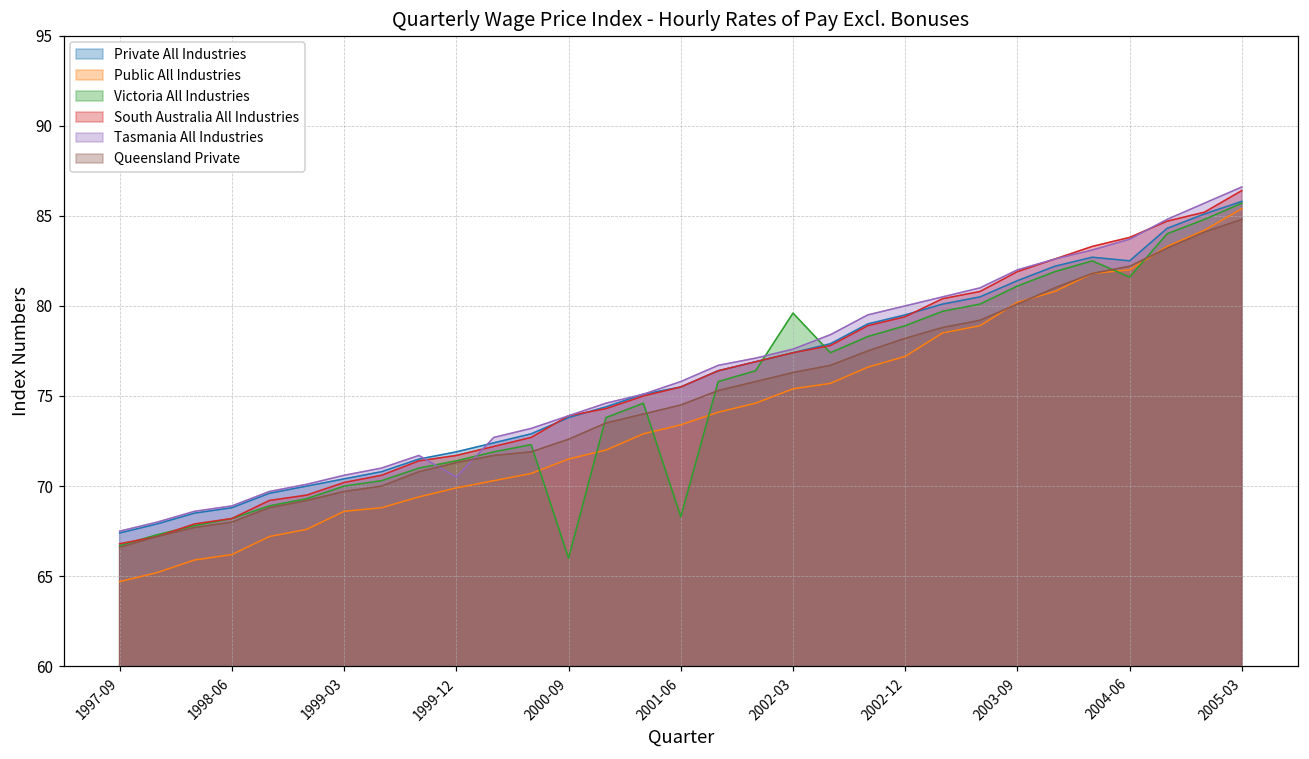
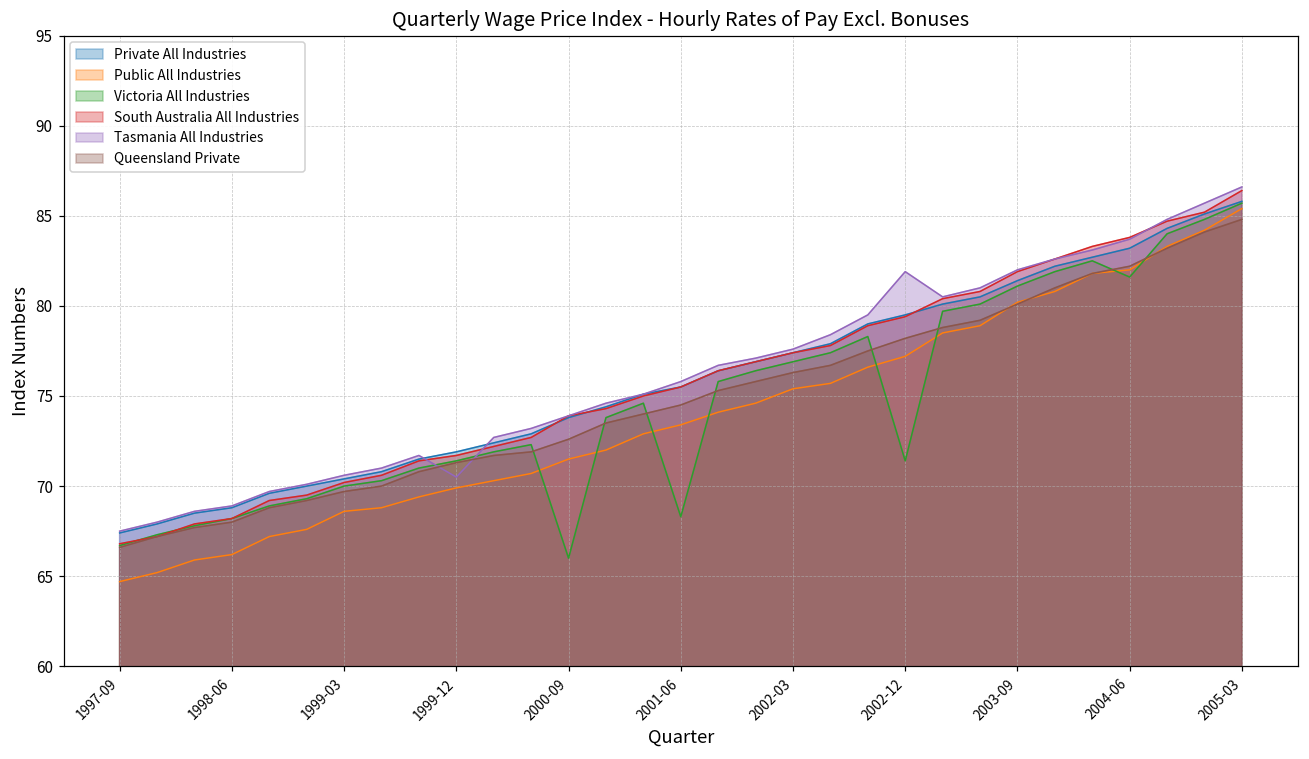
  {
    "Private All Industries": {
      "1999-03": 70.4,
      "1999-12": 71.9,
      "2003-09": 81.4,
-     "2004-06": 82.5
+     "2004-06": 83.2
    },
    "Victoria All Industries": {
      "1999-03": 70.0,
      "2000-09": 66.0,
      "2001-06": 68.3,
-     "2002-03": 79.6,
-     "2002-12": 78.9,
+     "2002-03": 76.9,
+     "2002-12": 71.4,
      "2003-09": 81.1,
      "2004-06": 81.6
    },
    "Tasmania All Industries": {
      "1999-03": 70.6,
      "1999-12": 70.5,
      "2001-06": 75.8,
      "2002-03": 77.6,
-     "2002-12": 80.0,
+     "2002-12": 81.9,
      "2005-03": 86.6
    }
  }
